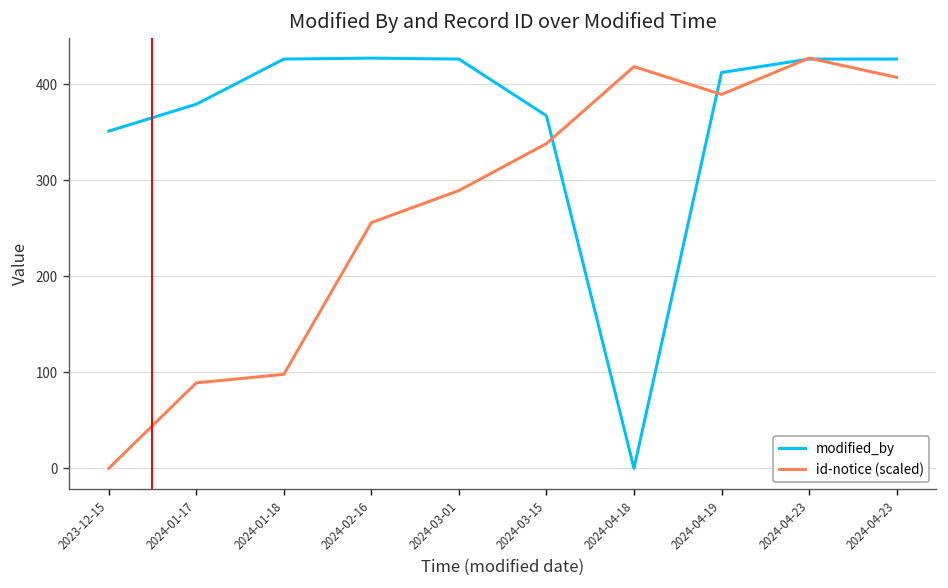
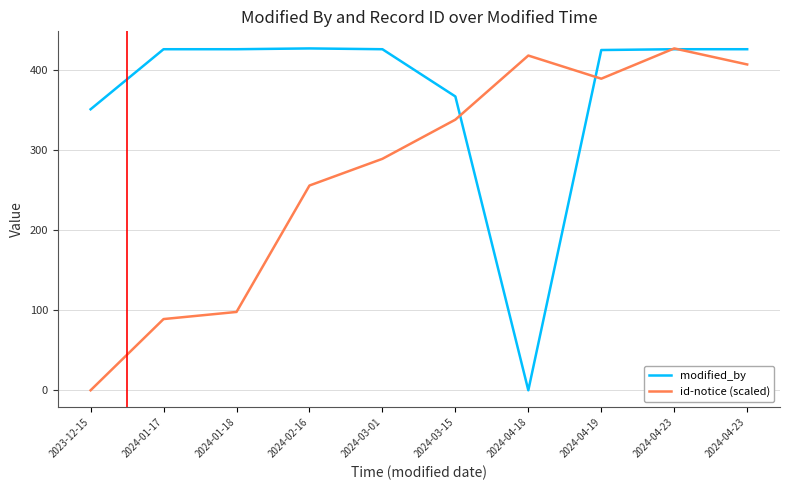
  {
    "modified_by": {
      "2023-12-15": 350,
-     "2024-01-17": 380,
+     "2024-01-17": 430,
      "2024-01-18": 430,
      "2024-02-16": 430,
      "2024-03-01": 430,
      "2024-03-15": 370,
      "2024-04-18": 0,
-     "2024-04-19": 410
+     "2024-04-19": 430
    },
    "id-notice (scaled)": {
      "2023-12-15": 0,
      "2024-01-17": 90,
      "2024-01-18": 100,
      "2024-02-16": 260,
      "2024-03-01": 290,
      "2024-03-15": 340,
      "2024-04-18": 420,
      "2024-04-19": 390
    }
  }
